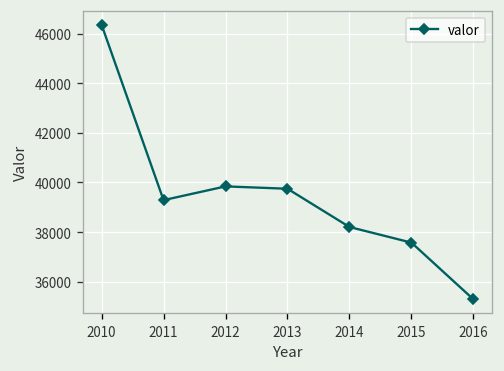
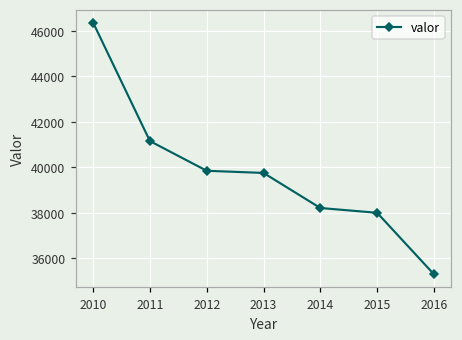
  {
    "2010": 46400,
-   "2011": 39300,
+   "2011": 41100,
    "2012": 39800,
    "2013": 39700,
    "2014": 38200,
-   "2015": 37600,
+   "2015": 38000,
    "2016": 35300
  }
